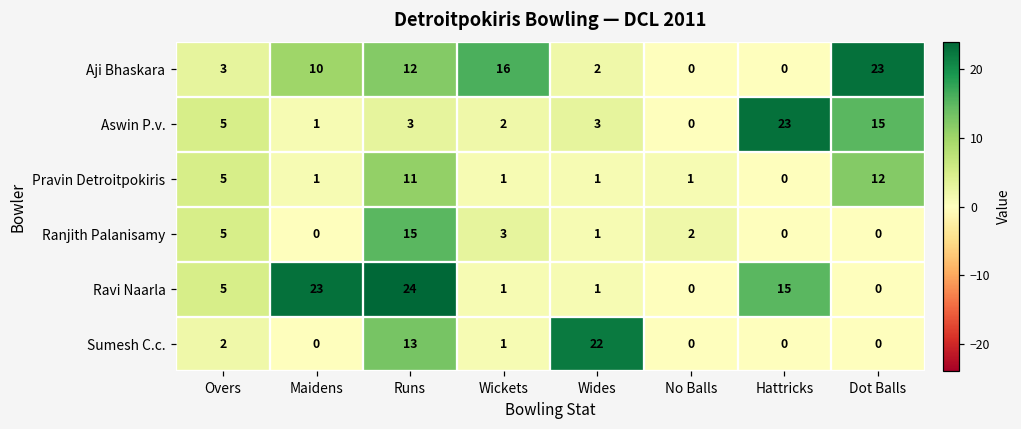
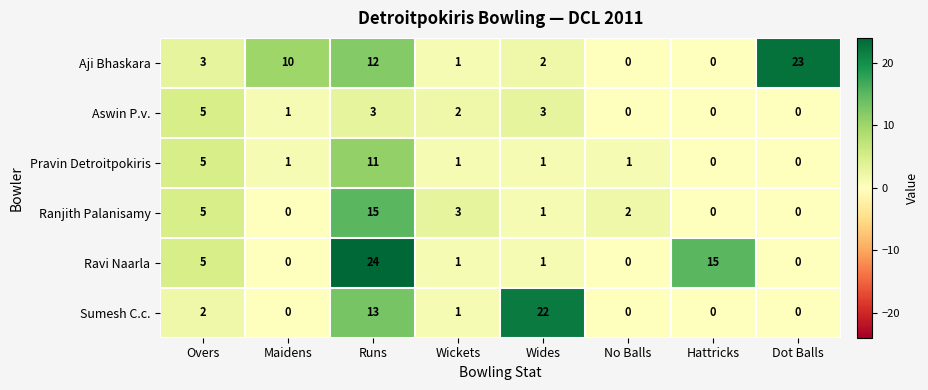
  {
    "Aji Bhaskara": {
      "Overs": 3,
      "Maidens": 10,
      "Runs": 12,
-     "Wickets": 16,
+     "Wickets": 1,
      "Wides": 2,
      "No Balls": 0,
      "Hattricks": 0,
      "Dot Balls": 23
    },
    "Aswin P.v.": {
      "Overs": 5,
      "Maidens": 1,
      "Runs": 3,
      "Wickets": 2,
      "Wides": 3,
      "No Balls": 0,
-     "Hattricks": 23,
-     "Dot Balls": 15
+     "Hattricks": 0,
+     "Dot Balls": 0
    },
    "Pravin Detroitpokiris": {
      "Overs": 5,
      "Maidens": 1,
      "Runs": 11,
      "Wickets": 1,
      "Wides": 1,
      "No Balls": 1,
      "Hattricks": 0,
-     "Dot Balls": 12
+     "Dot Balls": 0
    },
    "Ranjith Palanisamy": {
      "Overs": 5,
      "Maidens": 0,
      "Runs": 15,
      "Wickets": 3,
      "Wides": 1,
      "No Balls": 2,
      "Hattricks": 0,
      "Dot Balls": 0
    },
    "Ravi Naarla": {
      "Overs": 5,
-     "Maidens": 23,
+     "Maidens": 0,
      "Runs": 24,
      "Wickets": 1,
      "Wides": 1,
      "No Balls": 0,
      "Hattricks": 15,
      "Dot Balls": 0
    },
    "Sumesh C.c.": {
      "Overs": 2,
      "Maidens": 0,
      "Runs": 13,
      "Wickets": 1,
      "Wides": 22,
      "No Balls": 0,
      "Hattricks": 0,
      "Dot Balls": 0
    }
  }
